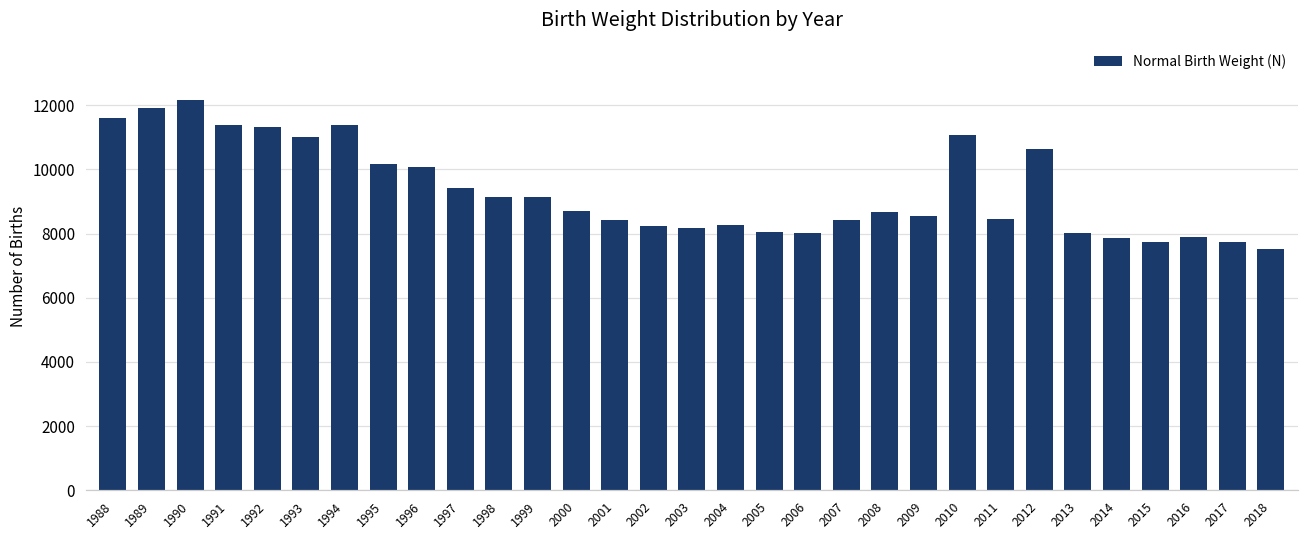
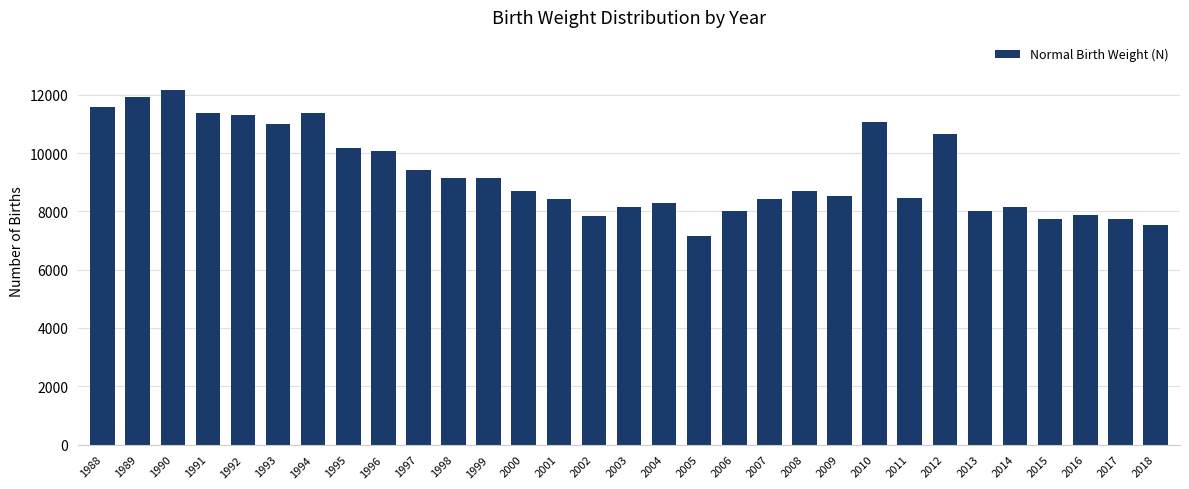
  {
    "1988": 11600,
    "1989": 11900,
    "1990": 12200,
    "1991": 11400,
    "1992": 11300,
    "1993": 11000,
    "1994": 11400,
    "1995": 10200,
    "1996": 10100,
    "1997": 9400,
    "1998": 9100,
    "1999": 9100,
    "2000": 8700,
    "2001": 8400,
-   "2002": 8200,
+   "2002": 7800,
    "2003": 8200,
    "2004": 8300,
-   "2005": 8100,
+   "2005": 7100,
    "2006": 8000,
    "2007": 8400,
    "2008": 8700,
    "2009": 8500,
    "2010": 11100,
    "2011": 8500,
    "2012": 10600,
    "2013": 8000,
-   "2014": 7900,
+   "2014": 8200,
    "2015": 7800,
    "2016": 7900,
    "2017": 7700,
    "2018": 7500
  }
